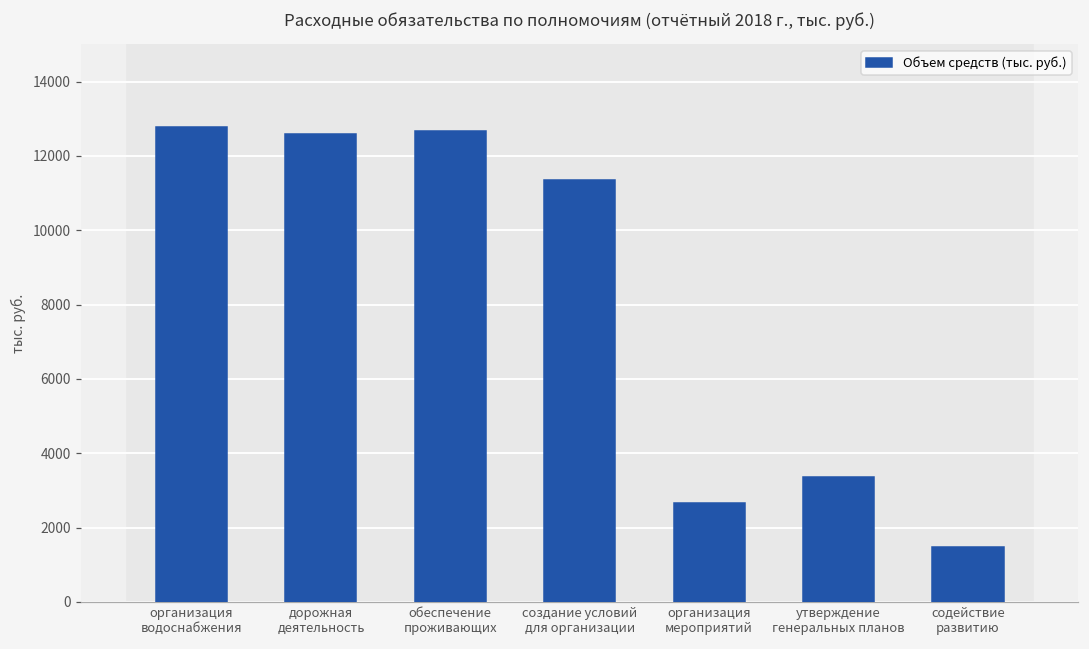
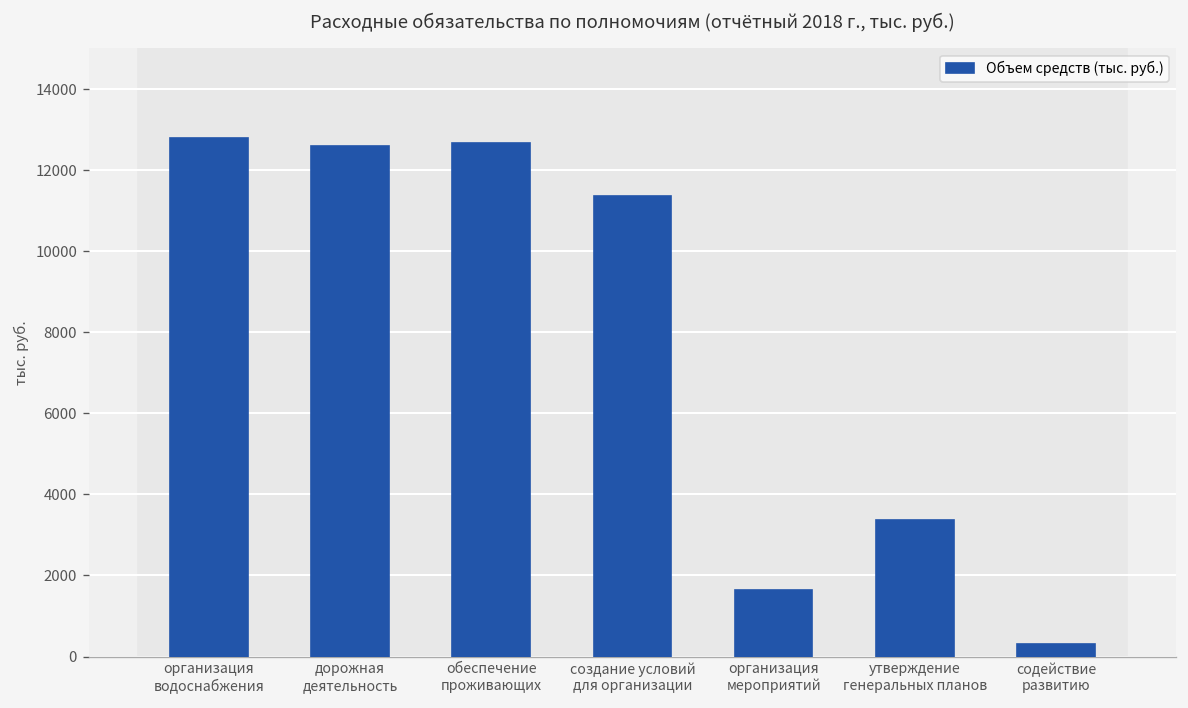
  {
    "организация водоснабжения": 12800,
    "дорожная деятельность": 12600,
    "обеспечение проживающих": 12700,
    "создание условий для организации": 11300,
-   "организация мероприятий": 2600,
+   "организация мероприятий": 1700,
    "утверждение генеральных планов": 3400,
-   "содействие развитию": 1500
+   "содействие развитию": 300
  }
